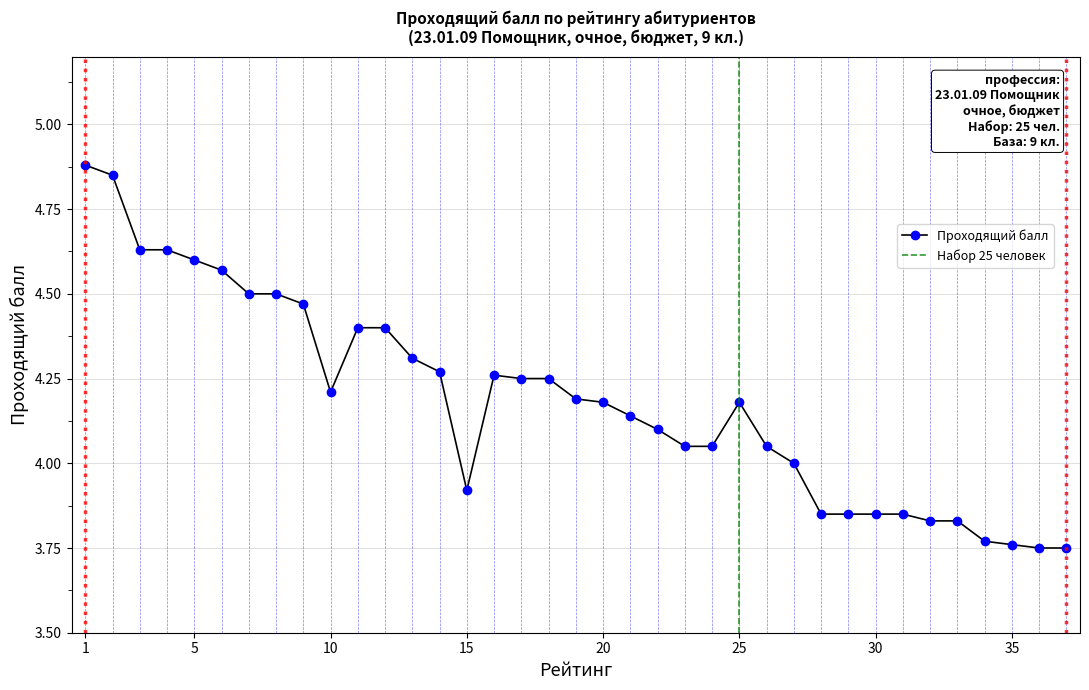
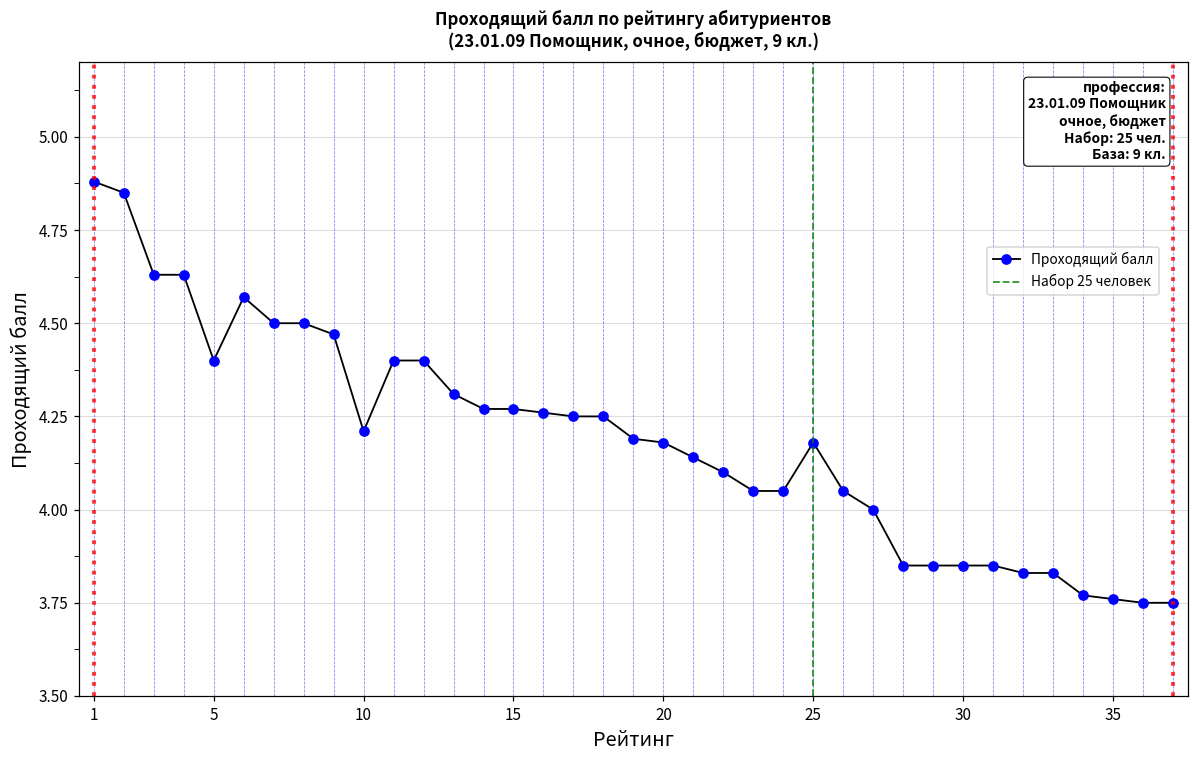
  {
    "1": 4.88,
-   "5": 4.6,
+   "5": 4.4,
    "10": 4.21,
-   "15": 3.92,
+   "15": 4.27,
    "20": 4.18,
    "25": 4.18,
    "30": 3.85,
    "35": 3.76
  }
